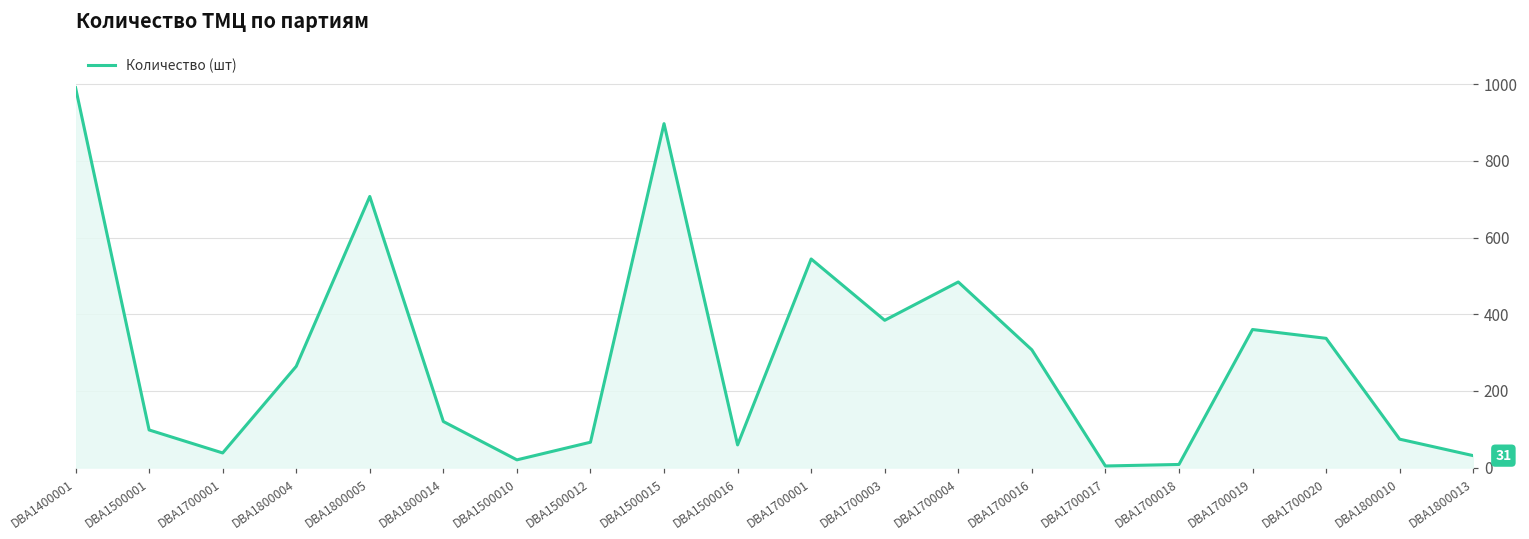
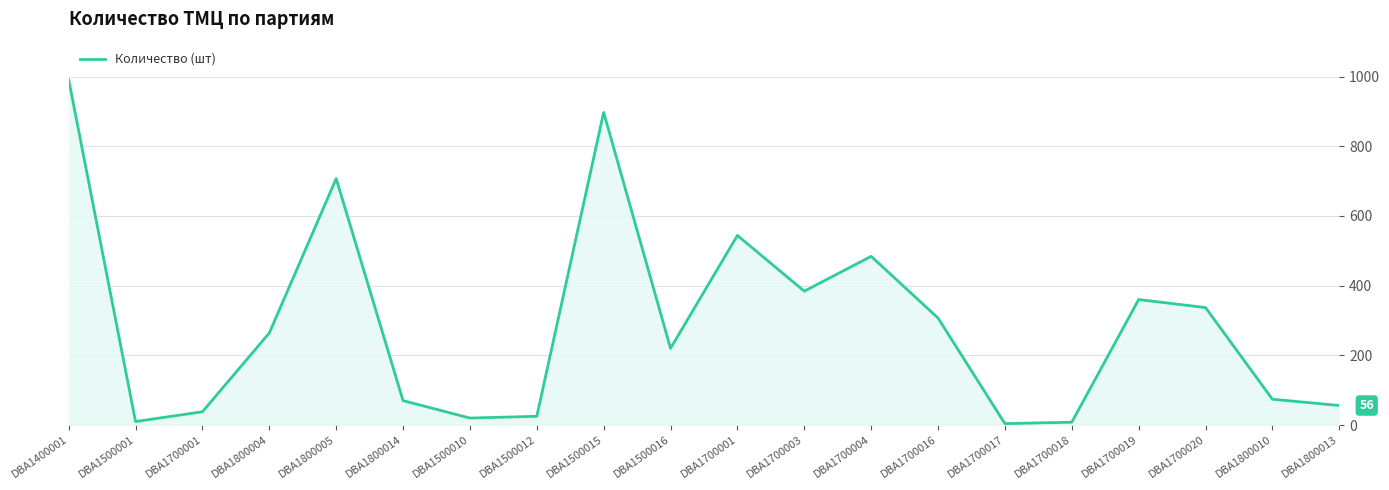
  {
-   "DBA1500001": 100,
-   "DBA1800014": 120,
-   "DBA1500012": 70,
-   "DBA1500016": 60,
-   "DBA1800013": 31
+   "DBA1500001": 10,
+   "DBA1800014": 70,
+   "DBA1500012": 30,
+   "DBA1500016": 220,
+   "DBA1800013": 56
  }
